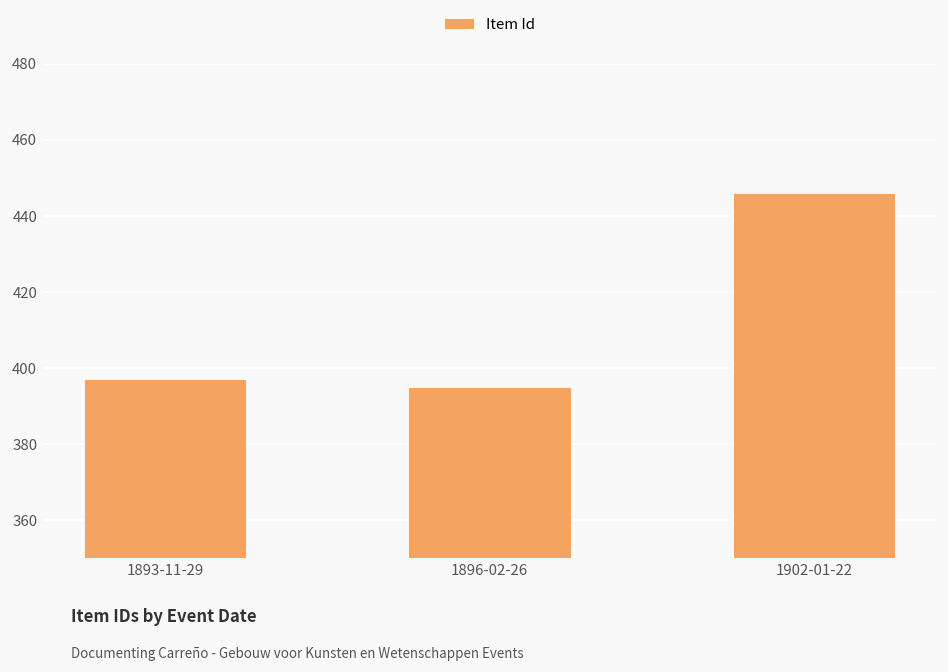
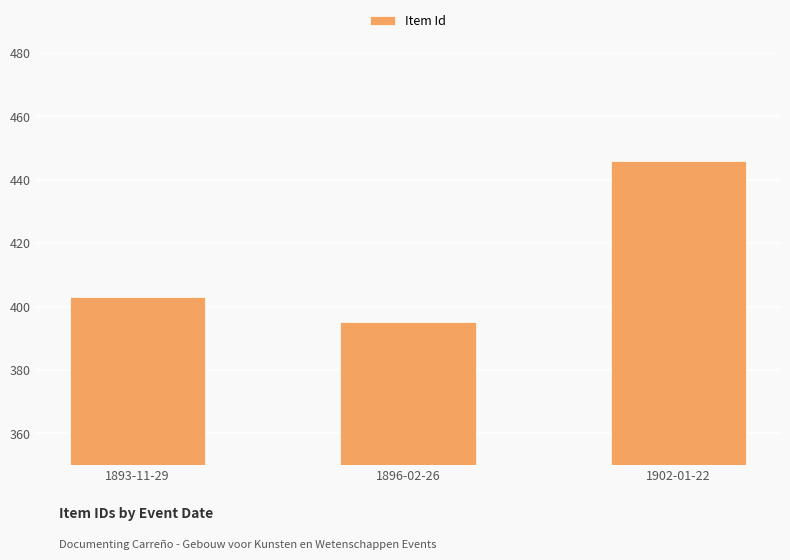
  {
-   "1893-11-29": 397,
+   "1893-11-29": 403,
    "1896-02-26": 395,
    "1902-01-22": 446
  }
